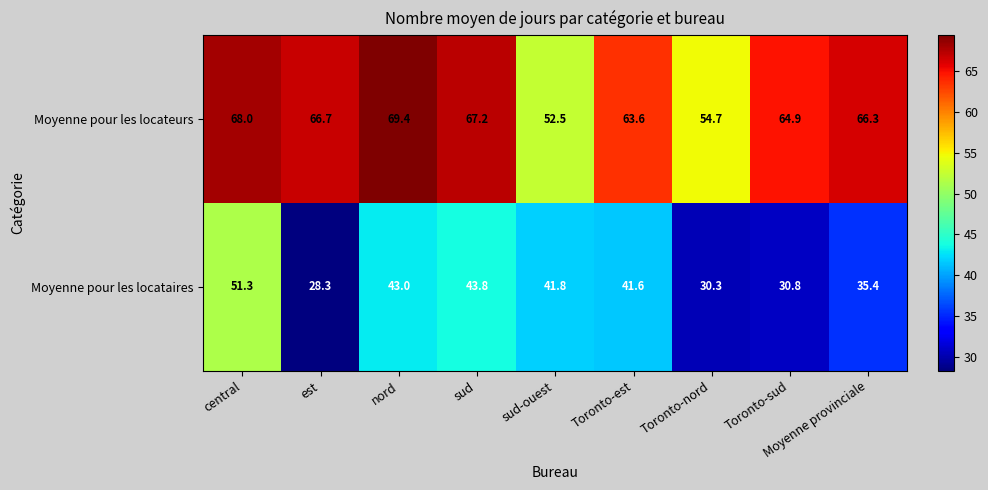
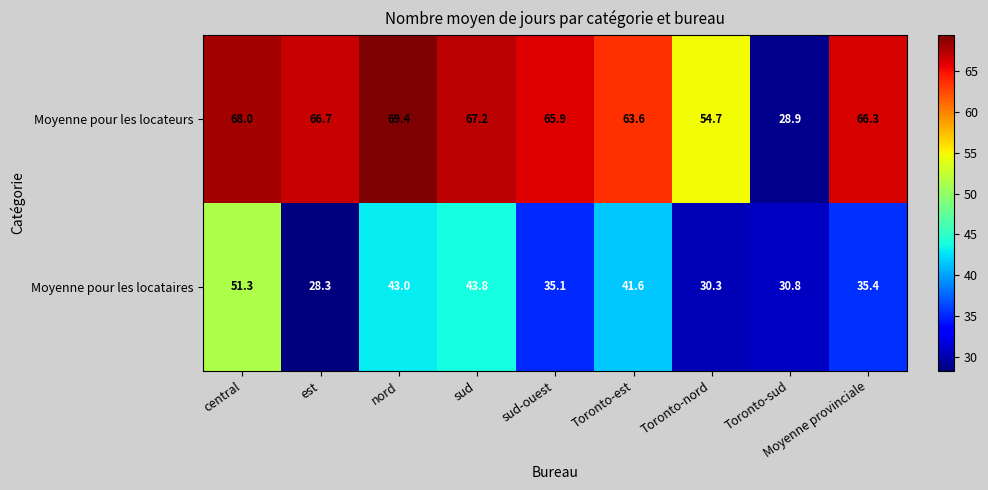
  {
    "Moyenne pour les locateurs": {
      "central": 68.0,
      "est": 66.7,
      "nord": 69.4,
      "sud": 67.2,
-     "sud-ouest": 52.5,
+     "sud-ouest": 65.9,
      "Toronto-est": 63.6,
      "Toronto-nord": 54.7,
-     "Toronto-sud": 64.9,
+     "Toronto-sud": 28.9,
      "Moyenne provinciale": 66.3
    },
    "Moyenne pour les locataires": {
      "central": 51.3,
      "est": 28.3,
      "nord": 43.0,
      "sud": 43.8,
-     "sud-ouest": 41.8,
+     "sud-ouest": 35.1,
      "Toronto-est": 41.6,
      "Toronto-nord": 30.3,
      "Toronto-sud": 30.8,
      "Moyenne provinciale": 35.4
    }
  }
